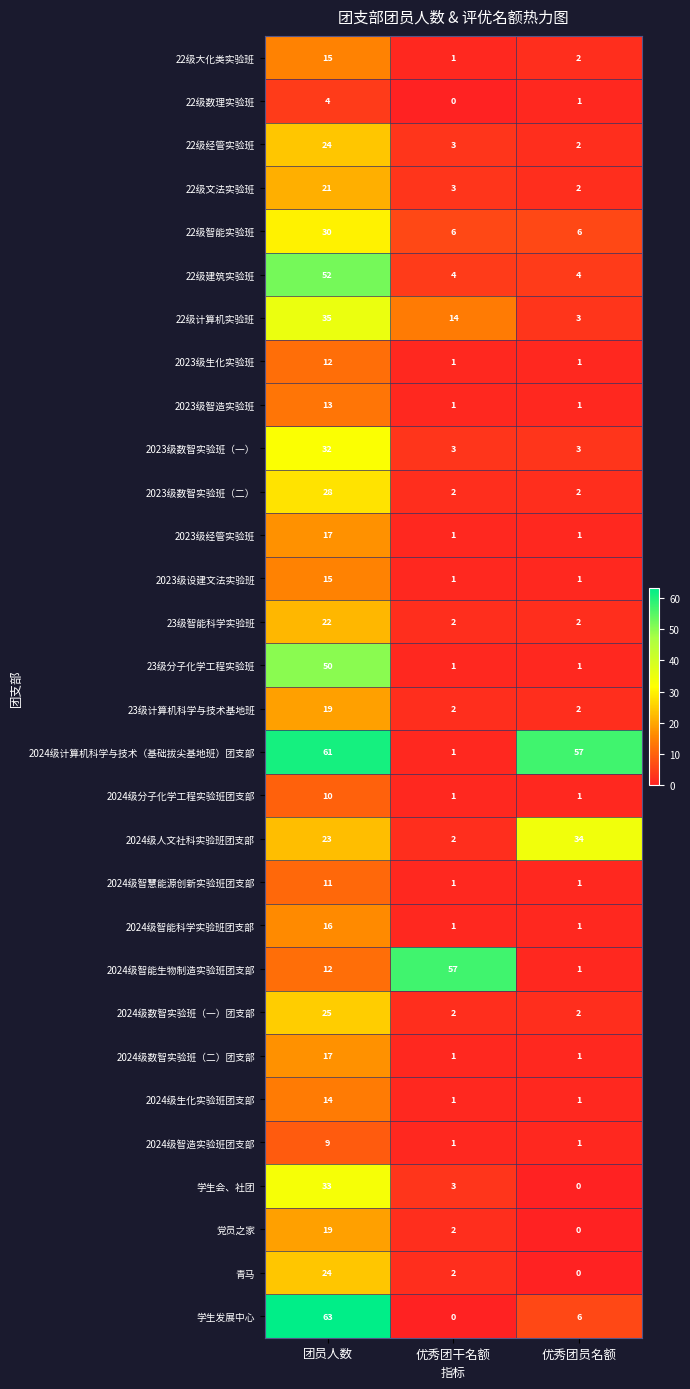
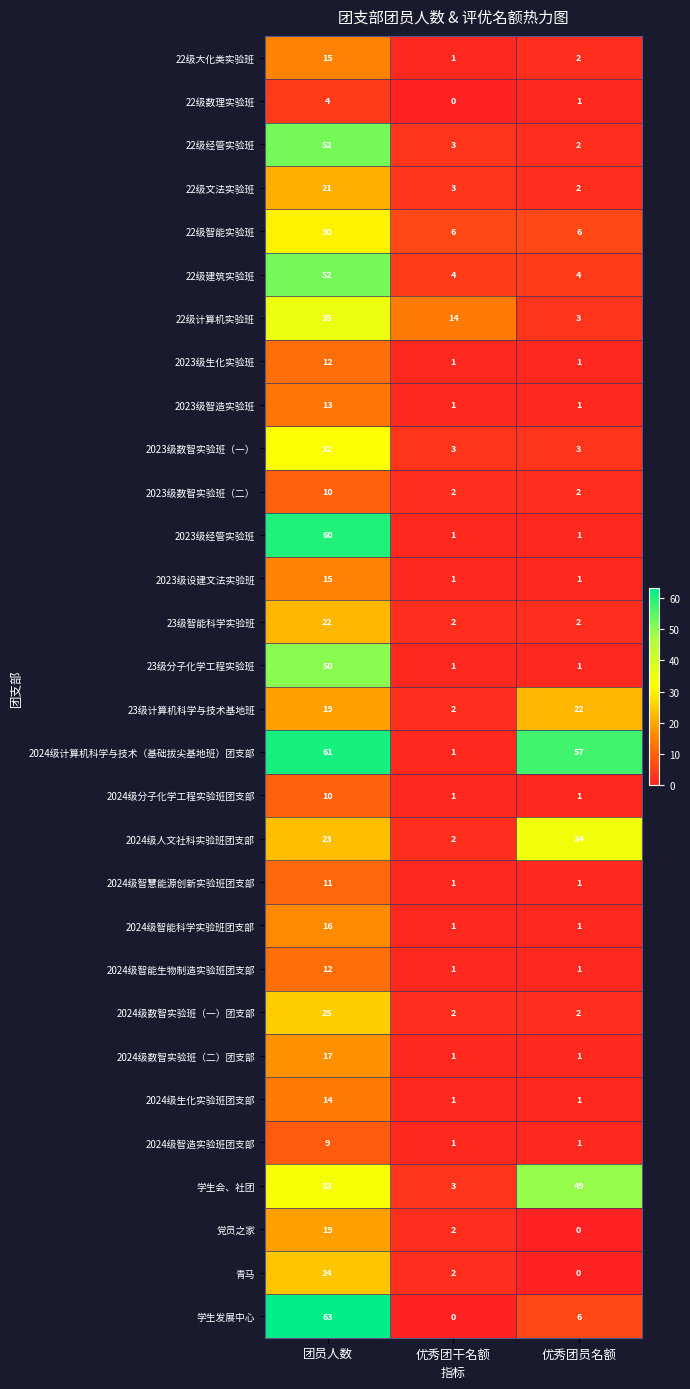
  {
    "22级大化类实验班": {
      "团员人数": 15,
      "优秀团干名额": 1,
      "优秀团员名额": 2
    },
    "22级数理实验班": {
      "团员人数": 4,
      "优秀团干名额": 0,
      "优秀团员名额": 1
    },
    "22级经管实验班": {
-     "团员人数": 24,
+     "团员人数": 52,
      "优秀团干名额": 3,
      "优秀团员名额": 2
    },
    "22级文法实验班": {
      "团员人数": 21,
      "优秀团干名额": 3,
      "优秀团员名额": 2
    },
    "22级智能实验班": {
      "团员人数": 30,
      "优秀团干名额": 6,
      "优秀团员名额": 6
    },
    "22级建筑实验班": {
      "团员人数": 52,
      "优秀团干名额": 4,
      "优秀团员名额": 4
    },
    "22级计算机实验班": {
      "团员人数": 35,
      "优秀团干名额": 14,
      "优秀团员名额": 3
    },
    "2023级生化实验班": {
      "团员人数": 12,
      "优秀团干名额": 1,
      "优秀团员名额": 1
    },
    "2023级智造实验班": {
      "团员人数": 13,
      "优秀团干名额": 1,
      "优秀团员名额": 1
    },
    "2023级数智实验班（一）": {
      "团员人数": 32,
      "优秀团干名额": 3,
      "优秀团员名额": 3
    },
    "2023级数智实验班（二）": {
-     "团员人数": 28,
+     "团员人数": 10,
      "优秀团干名额": 2,
      "优秀团员名额": 2
    },
    "2023级经管实验班": {
-     "团员人数": 17,
+     "团员人数": 60,
      "优秀团干名额": 1,
      "优秀团员名额": 1
    },
    "2023级设建文法实验班": {
      "团员人数": 15,
      "优秀团干名额": 1,
      "优秀团员名额": 1
    },
    "23级智能科学实验班": {
      "团员人数": 22,
      "优秀团干名额": 2,
      "优秀团员名额": 2
    },
    "23级分子化学工程实验班": {
      "团员人数": 50,
      "优秀团干名额": 1,
      "优秀团员名额": 1
    },
    "23级计算机科学与技术基地班": {
      "团员人数": 19,
      "优秀团干名额": 2,
-     "优秀团员名额": 2
+     "优秀团员名额": 22
    },
    "2024级计算机科学与技术（基础拔尖基地班）团支部": {
      "团员人数": 61,
      "优秀团干名额": 1,
      "优秀团员名额": 57
    },
    "2024级分子化学工程实验班团支部": {
      "团员人数": 10,
      "优秀团干名额": 1,
      "优秀团员名额": 1
    },
    "2024级人文社科实验班团支部": {
      "团员人数": 23,
      "优秀团干名额": 2,
      "优秀团员名额": 34
    },
    "2024级智慧能源创新实验班团支部": {
      "团员人数": 11,
      "优秀团干名额": 1,
      "优秀团员名额": 1
    },
    "2024级智能科学实验班团支部": {
      "团员人数": 16,
      "优秀团干名额": 1,
      "优秀团员名额": 1
    },
    "2024级智能生物制造实验班团支部": {
      "团员人数": 12,
-     "优秀团干名额": 57,
+     "优秀团干名额": 1,
      "优秀团员名额": 1
    },
    "2024级数智实验班（一）团支部": {
      "团员人数": 25,
      "优秀团干名额": 2,
      "优秀团员名额": 2
    },
    "2024级数智实验班（二）团支部": {
      "团员人数": 17,
      "优秀团干名额": 1,
      "优秀团员名额": 1
    },
    "2024级生化实验班团支部": {
      "团员人数": 14,
      "优秀团干名额": 1,
      "优秀团员名额": 1
    },
    "2024级智造实验班团支部": {
      "团员人数": 9,
      "优秀团干名额": 1,
      "优秀团员名额": 1
    },
    "学生会、社团": {
      "团员人数": 33,
      "优秀团干名额": 3,
-     "优秀团员名额": 0
+     "优秀团员名额": 49
    },
    "党员之家": {
      "团员人数": 19,
      "优秀团干名额": 2,
      "优秀团员名额": 0
    },
    "青马": {
      "团员人数": 24,
      "优秀团干名额": 2,
      "优秀团员名额": 0
    },
    "学生发展中心": {
      "团员人数": 63,
      "优秀团干名额": 0,
      "优秀团员名额": 6
    }
  }
